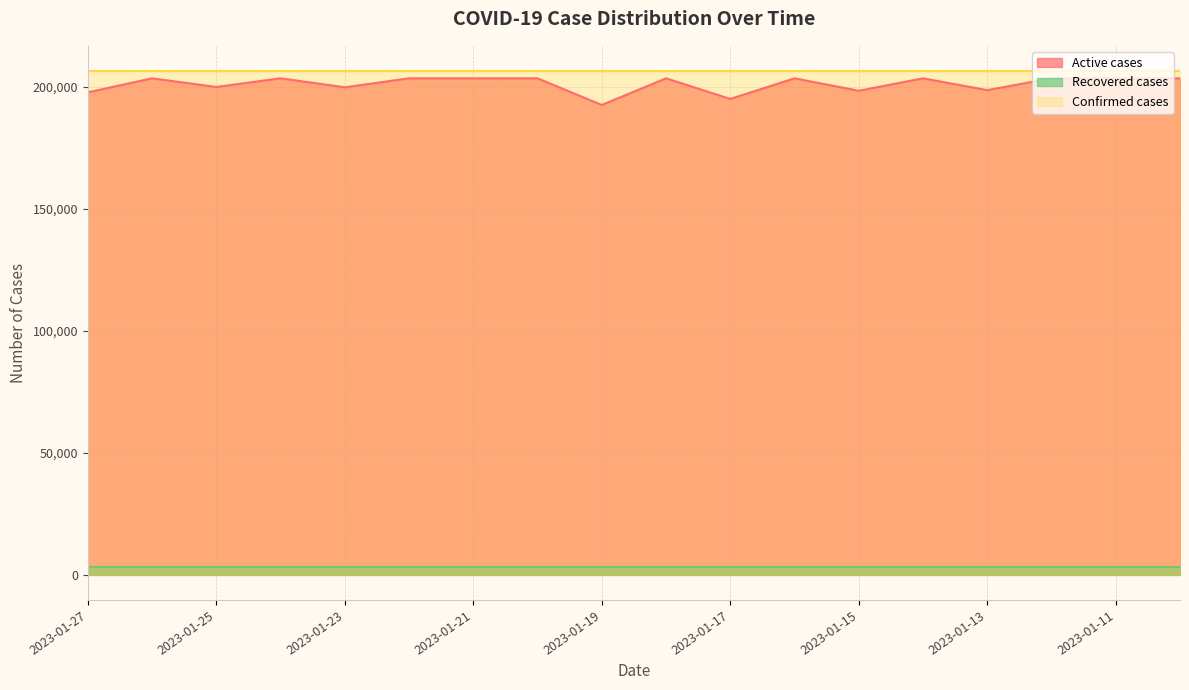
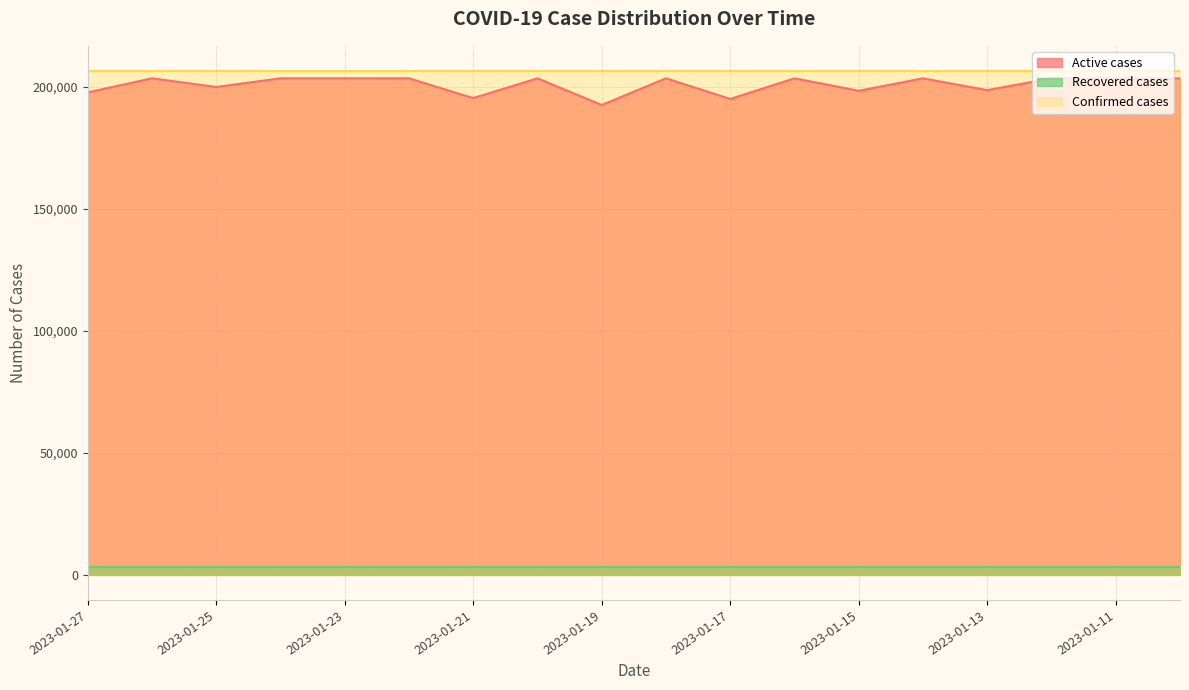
  {
    "Active cases": {
      "2023-01-27": "198,000",
      "2023-01-25": "200,000",
-     "2023-01-23": "200,000",
-     "2023-01-21": "204,000",
+     "2023-01-23": "204,000",
+     "2023-01-21": "195,000",
      "2023-01-19": "193,000",
      "2023-01-17": "195,000",
      "2023-01-15": "198,000",
      "2023-01-13": "199,000"
    },
    "Recovered cases": {
      "2023-01-27": "3,000",
      "2023-01-25": "3,000",
      "2023-01-23": "3,000",
      "2023-01-21": "3,000",
      "2023-01-19": "3,000",
      "2023-01-17": "3,000",
      "2023-01-15": "3,000",
      "2023-01-13": "3,000",
      "2023-01-11": "3,000"
    },
    "Confirmed cases": {
      "2023-01-27": "207,000",
      "2023-01-25": "207,000",
      "2023-01-23": "207,000",
      "2023-01-21": "207,000",
      "2023-01-19": "207,000",
      "2023-01-17": "207,000",
      "2023-01-15": "207,000",
      "2023-01-13": "207,000"
    }
  }
